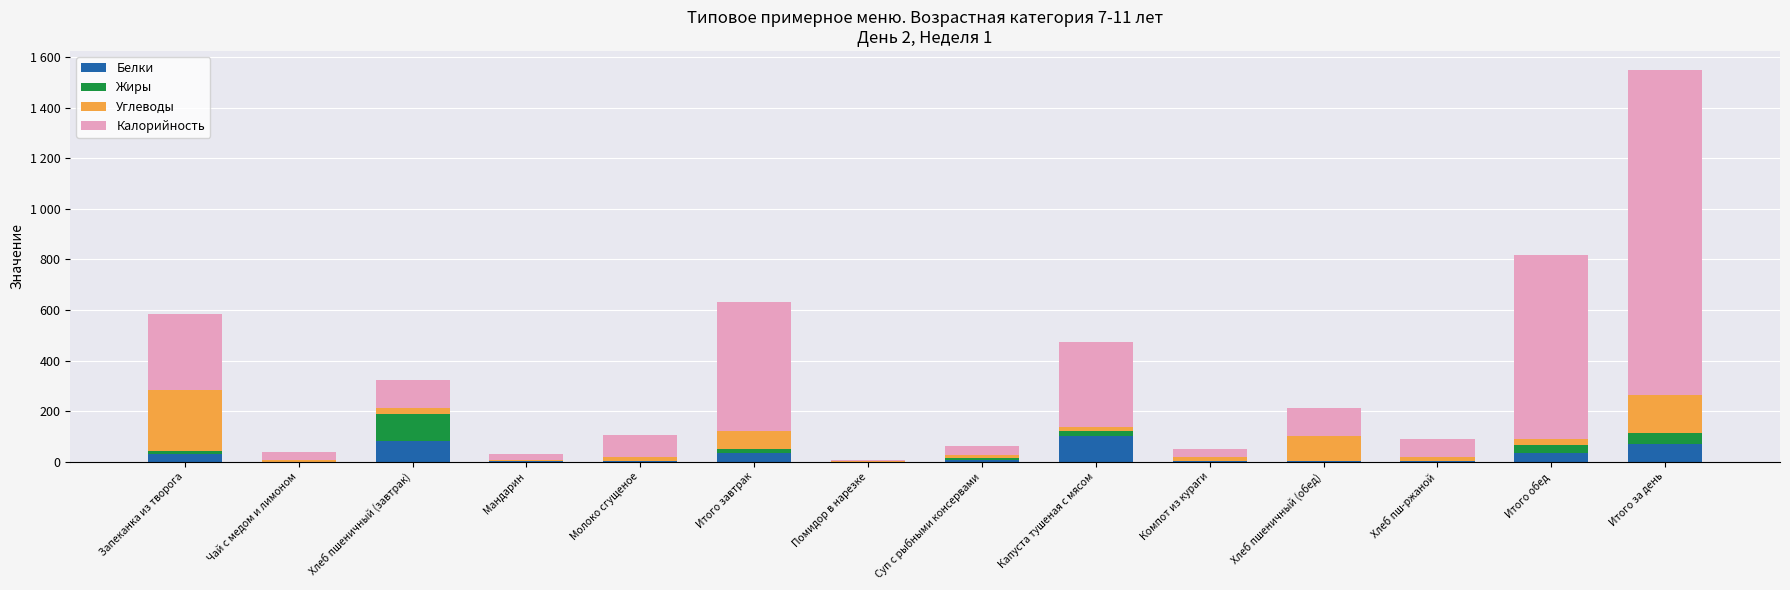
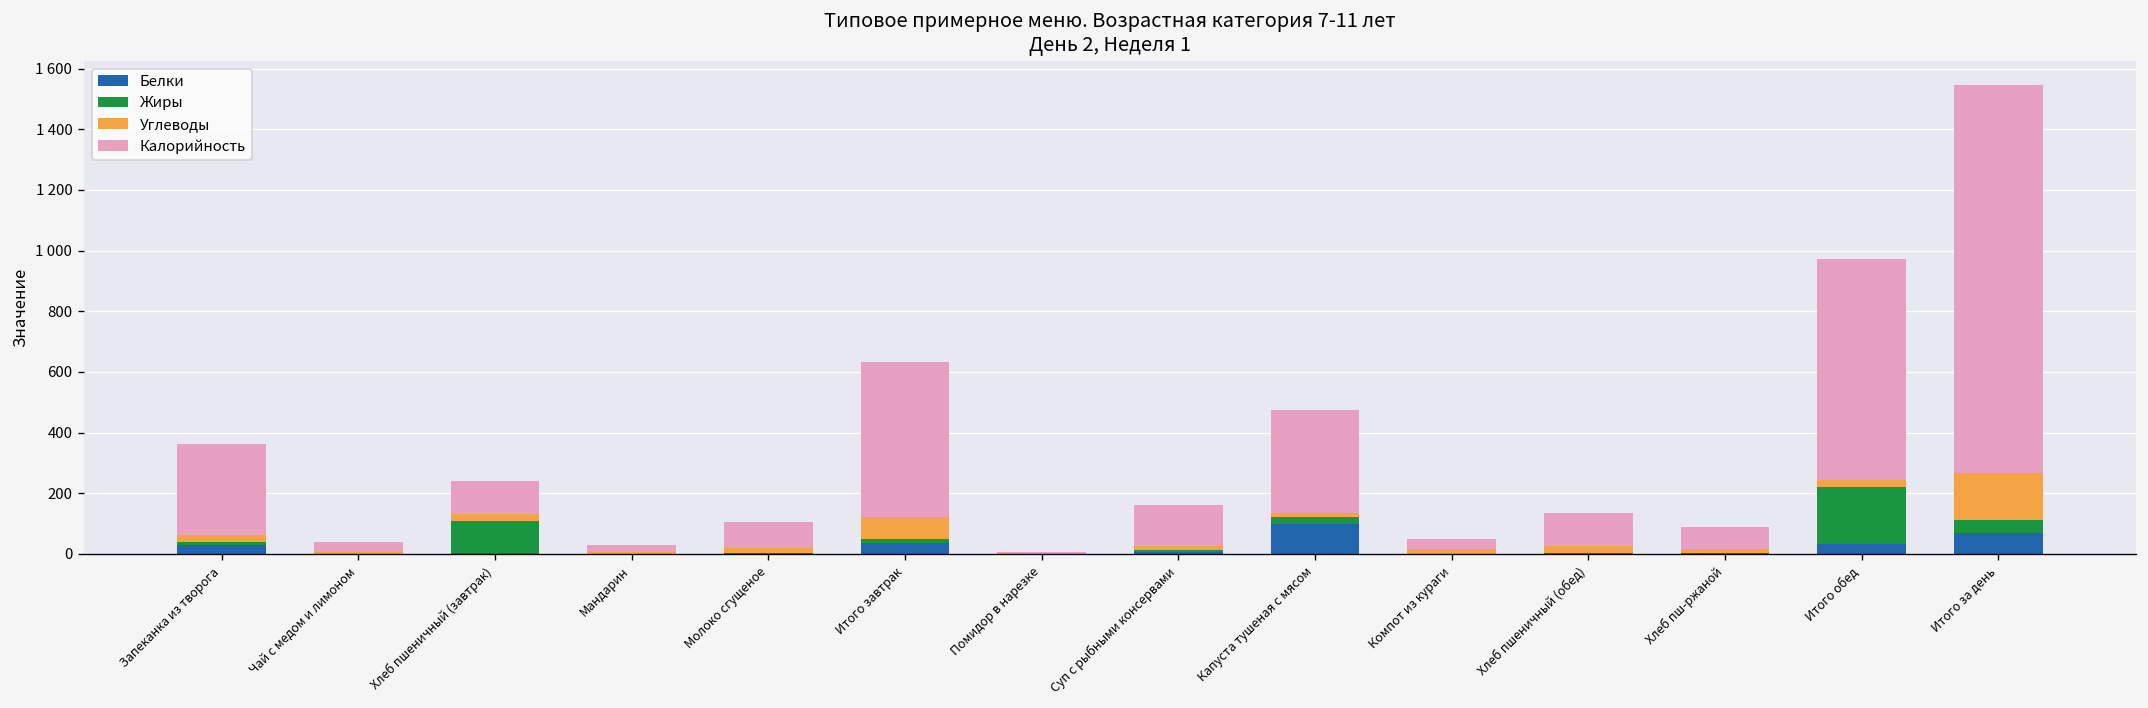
  {
    "Белки": {
      "Запеканка из творога": 30,
-     "Хлеб пшеничный (завтрак)": 80,
+     "Хлеб пшеничный (завтрак)": 0,
      "Итого завтрак": 40,
      "Капуста тушеная с мясом": 100,
      "Итого обед": 30,
      "Итого за день": 70
    },
    "Жиры": {
      "Запеканка из творога": 10,
      "Чай с медом и лимоном": 0,
      "Хлеб пшеничный (завтрак)": 110,
      "Итого завтрак": 10,
      "Капуста тушеная с мясом": 20,
-     "Итого обед": 30,
+     "Итого обед": 190,
      "Итого за день": 40
    },
    "Углеводы": {
-     "Запеканка из творога": 240,
+     "Запеканка из творога": 20,
      "Хлеб пшеничный (завтрак)": 20,
      "Молоко сгущеное": 10,
      "Итого завтрак": 70,
      "Суп с рыбными консервами": 10,
      "Капуста тушеная с мясом": 10,
      "Компот из кураги": 20,
-     "Хлеб пшеничный (обед)": 100,
+     "Хлеб пшеничный (обед)": 20,
      "Хлеб пш-ржаной": 10,
      "Итого обед": 20,
      "Итого за день": 150
    },
    "Калорийность": {
      "Запеканка из творога": 300,
      "Чай с медом и лимоном": 30,
      "Хлеб пшеничный (завтрак)": 110,
      "Мандарин": 20,
      "Молоко сгущеное": 90,
      "Итого завтрак": 510,
-     "Суп с рыбными консервами": 40,
+     "Суп с рыбными консервами": 130,
      "Капуста тушеная с мясом": 340,
      "Компот из кураги": 30,
      "Хлеб пшеничный (обед)": 110,
      "Хлеб пш-ржаной": 70,
      "Итого обед": 730,
      "Итого за день": 1280
    }
  }
